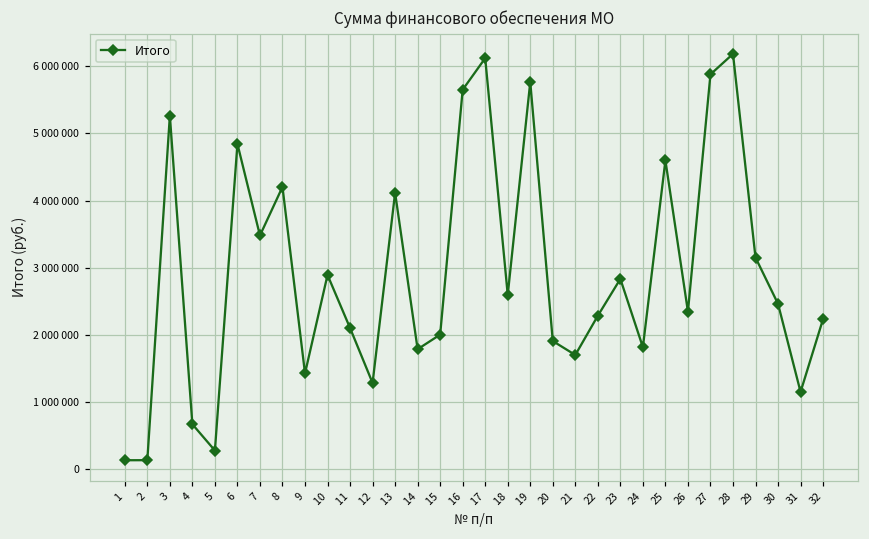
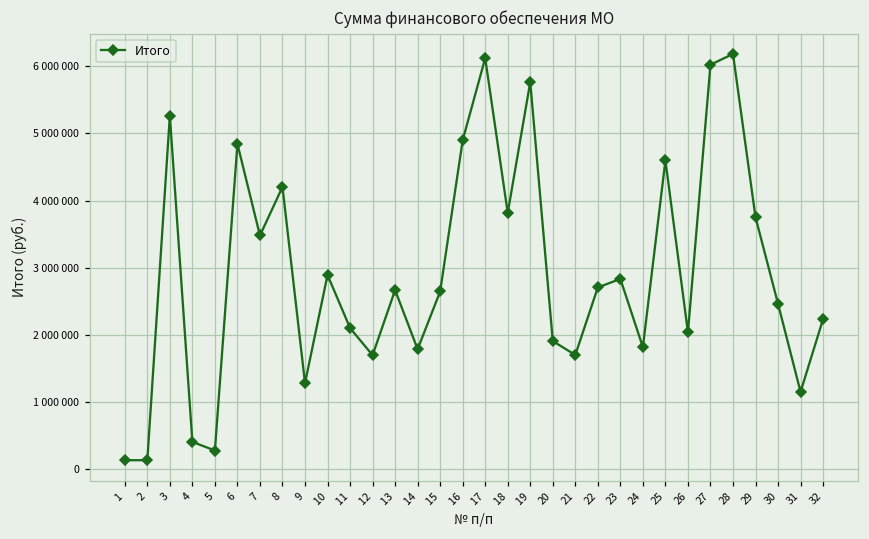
  {
    "1": 100000,
    "2": 100000,
    "3": 5300000,
-   "4": 700000,
+   "4": 400000,
    "5": 300000,
    "6": 4800000,
    "7": 3500000,
    "8": 4200000,
-   "9": 1400000,
+   "9": 1300000,
    "10": 2900000,
    "11": 2100000,
-   "12": 1300000,
-   "13": 4100000,
+   "12": 1700000,
+   "13": 2700000,
    "14": 1800000,
-   "15": 2000000,
-   "16": 5700000,
+   "15": 2600000,
+   "16": 4900000,
    "17": 6100000,
-   "18": 2600000,
+   "18": 3800000,
    "19": 5800000,
    "20": 1900000,
    "21": 1700000,
-   "22": 2300000,
+   "22": 2700000,
    "23": 2800000,
    "24": 1800000,
    "25": 4600000,
-   "26": 2300000,
-   "27": 5900000,
+   "26": 2000000,
+   "27": 6000000,
    "28": 6200000,
-   "29": 3200000,
+   "29": 3800000,
    "30": 2500000,
    "31": 1200000,
    "32": 2200000
  }
